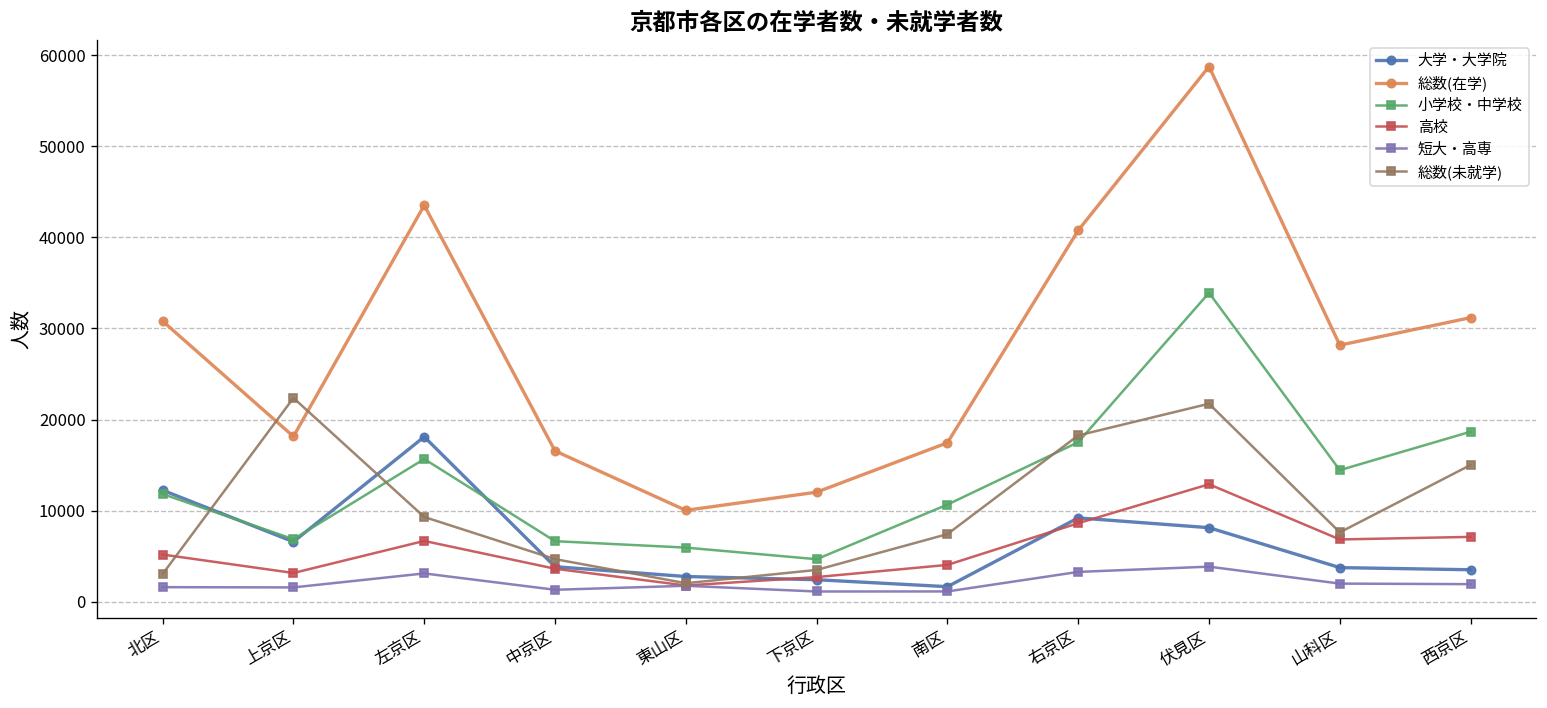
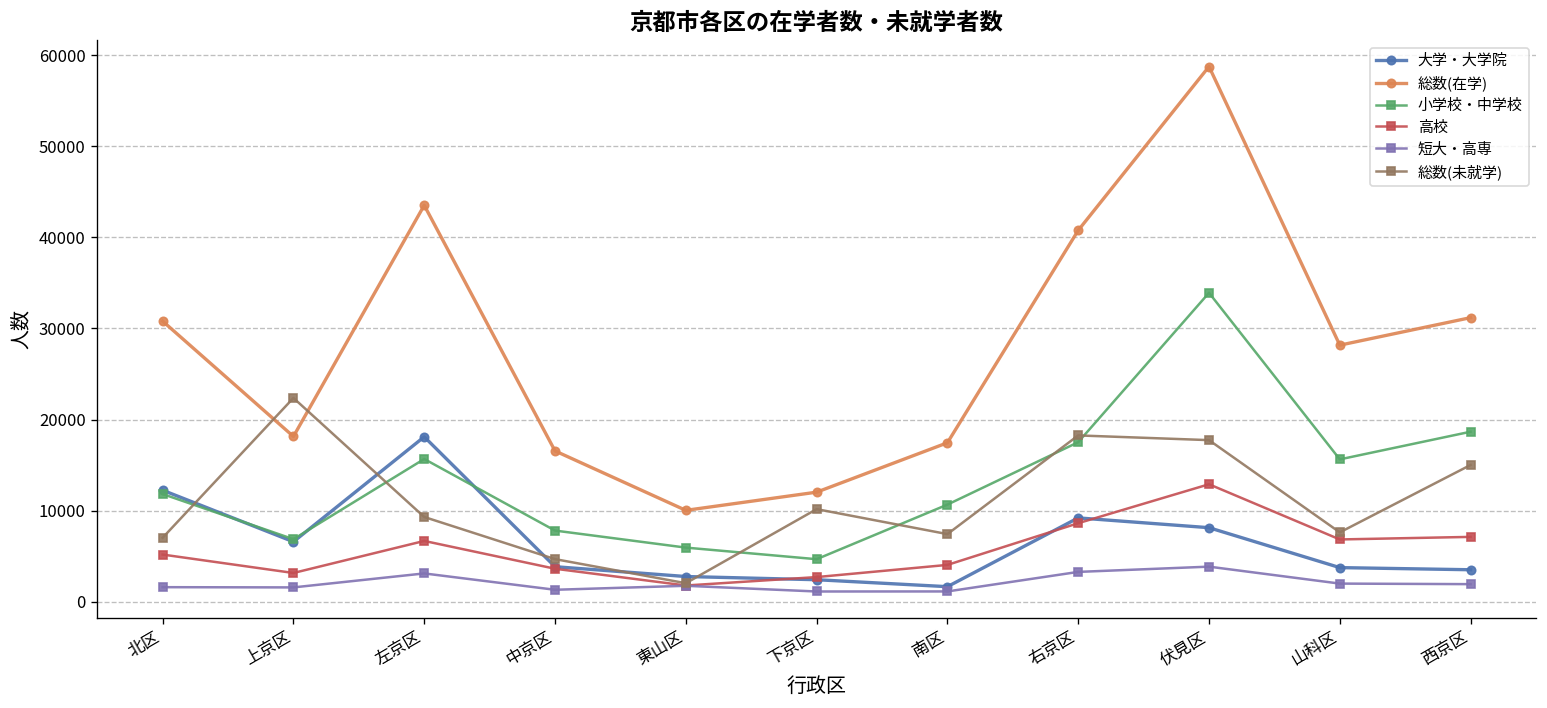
  {
    "小学校・中学校": {
      "北区": 12000,
      "左京区": 16000,
-     "中京区": 7000,
+     "中京区": 8000,
      "東山区": 6000,
      "下京区": 5000,
      "南区": 11000,
      "右京区": 18000,
      "伏見区": 34000,
-     "山科区": 14000,
+     "山科区": 16000,
      "西京区": 19000
    },
    "総数(未就学)": {
-     "北区": 3000,
+     "北区": 7000,
      "上京区": 22000,
      "左京区": 9000,
      "中京区": 5000,
-     "下京区": 3000,
+     "下京区": 10000,
      "南区": 7000,
      "右京区": 18000,
-     "伏見区": 22000,
+     "伏見区": 18000,
      "山科区": 8000,
      "西京区": 15000
    }
  }
